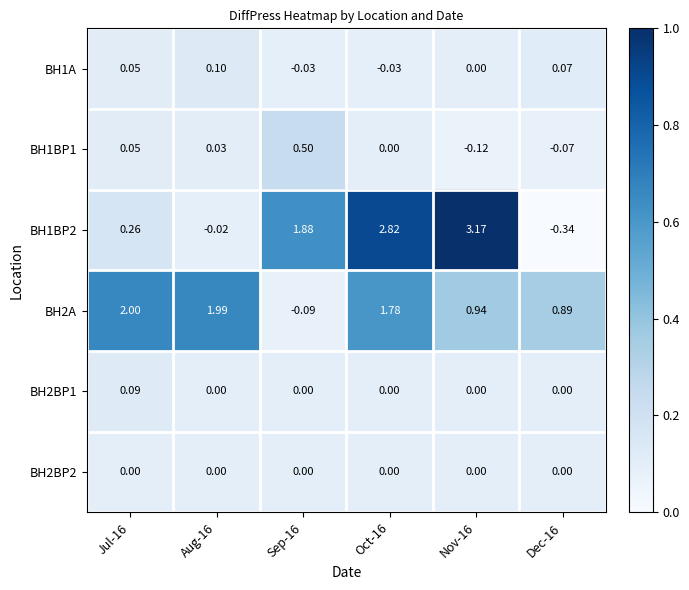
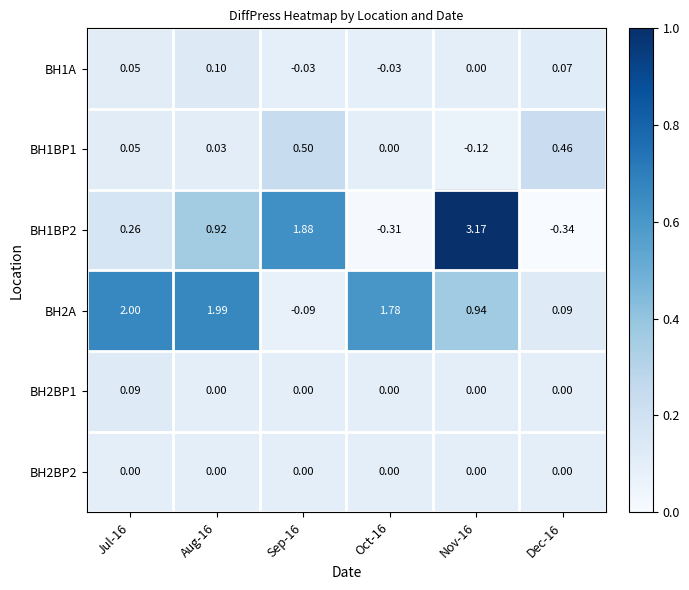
  {
    "BH1A": {
      "Jul-16": 0.05,
      "Aug-16": 0.10,
      "Sep-16": -0.03,
      "Oct-16": -0.03,
      "Nov-16": 0.00,
      "Dec-16": 0.07
    },
    "BH1BP1": {
      "Jul-16": 0.05,
      "Aug-16": 0.03,
      "Sep-16": 0.50,
      "Oct-16": 0.00,
      "Nov-16": -0.12,
-     "Dec-16": -0.07
+     "Dec-16": 0.46
    },
    "BH1BP2": {
      "Jul-16": 0.26,
-     "Aug-16": -0.02,
+     "Aug-16": 0.92,
      "Sep-16": 1.88,
-     "Oct-16": 2.82,
+     "Oct-16": -0.31,
      "Nov-16": 3.17,
      "Dec-16": -0.34
    },
    "BH2A": {
      "Jul-16": 2.00,
      "Aug-16": 1.99,
      "Sep-16": -0.09,
      "Oct-16": 1.78,
      "Nov-16": 0.94,
-     "Dec-16": 0.89
+     "Dec-16": 0.09
    },
    "BH2BP1": {
      "Jul-16": 0.09,
      "Aug-16": 0.00,
      "Sep-16": 0.00,
      "Oct-16": 0.00,
      "Nov-16": 0.00,
      "Dec-16": 0.00
    },
    "BH2BP2": {
      "Jul-16": 0.00,
      "Aug-16": 0.00,
      "Sep-16": 0.00,
      "Oct-16": 0.00,
      "Nov-16": 0.00,
      "Dec-16": 0.00
    }
  }
